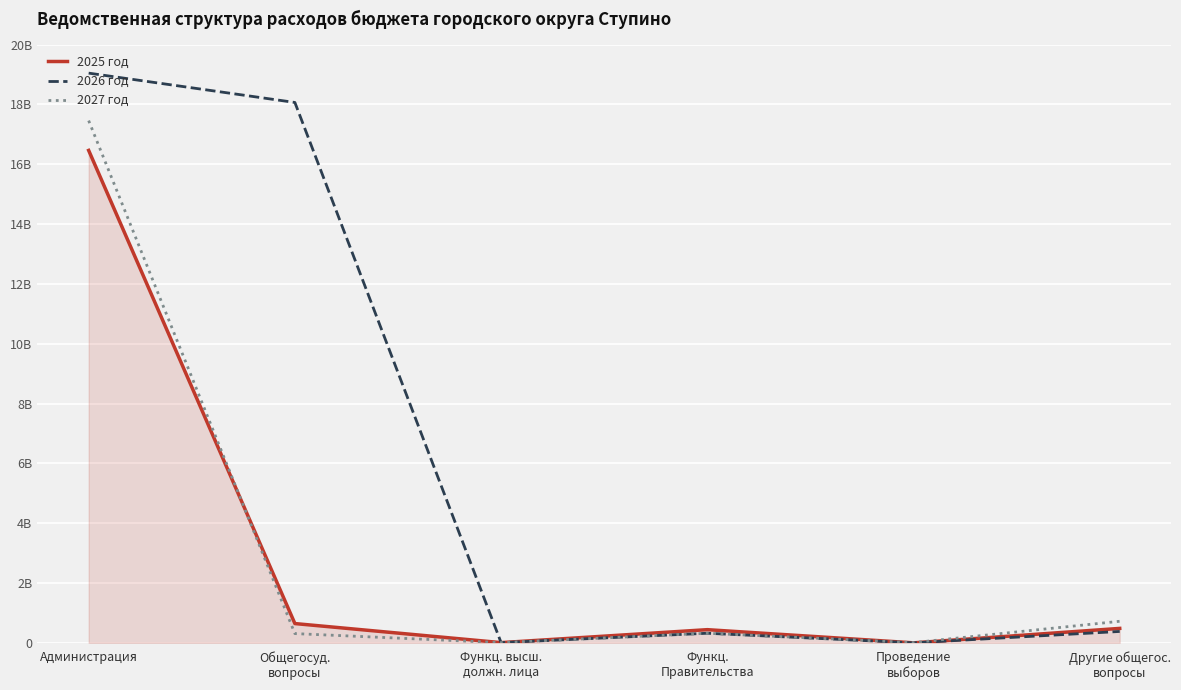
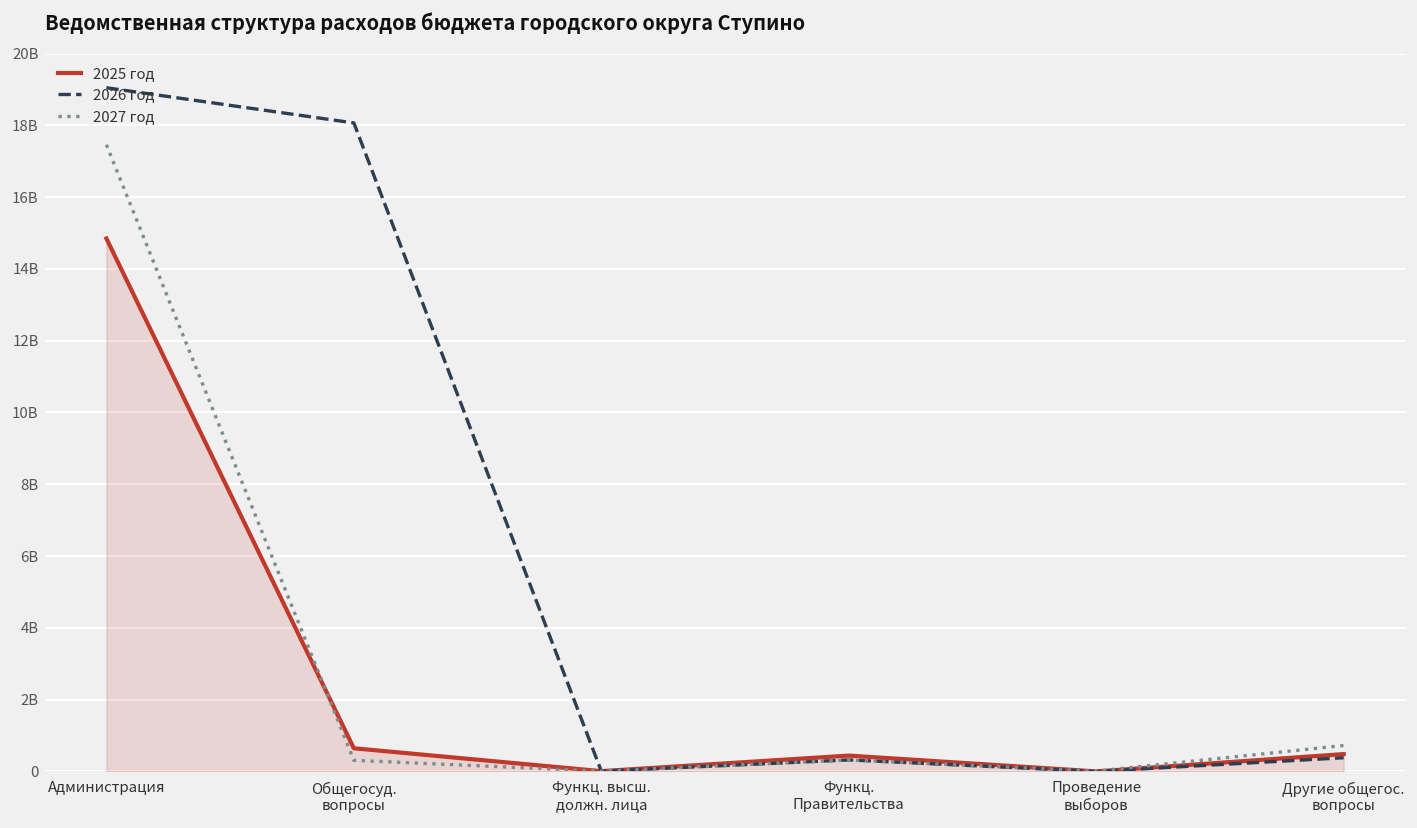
  {
    "2025 год": {
-     "Администрация": 16500000000,
+     "Администрация": 14800000000,
      "Общегосуд. вопросы": 600000000,
      "Функц. Правительства": 400000000,
      "Другие общегос. вопросы": 500000000
    },
    "2026 год": {
      "Администрация": 19000000000,
      "Общегосуд. вопросы": 18100000000,
      "Другие общегос. вопросы": 400000000
    },
    "2027 год": {
      "Администрация": 17500000000,
      "Общегосуд. вопросы": 300000000,
      "Другие общегос. вопросы": 700000000
    }
  }
